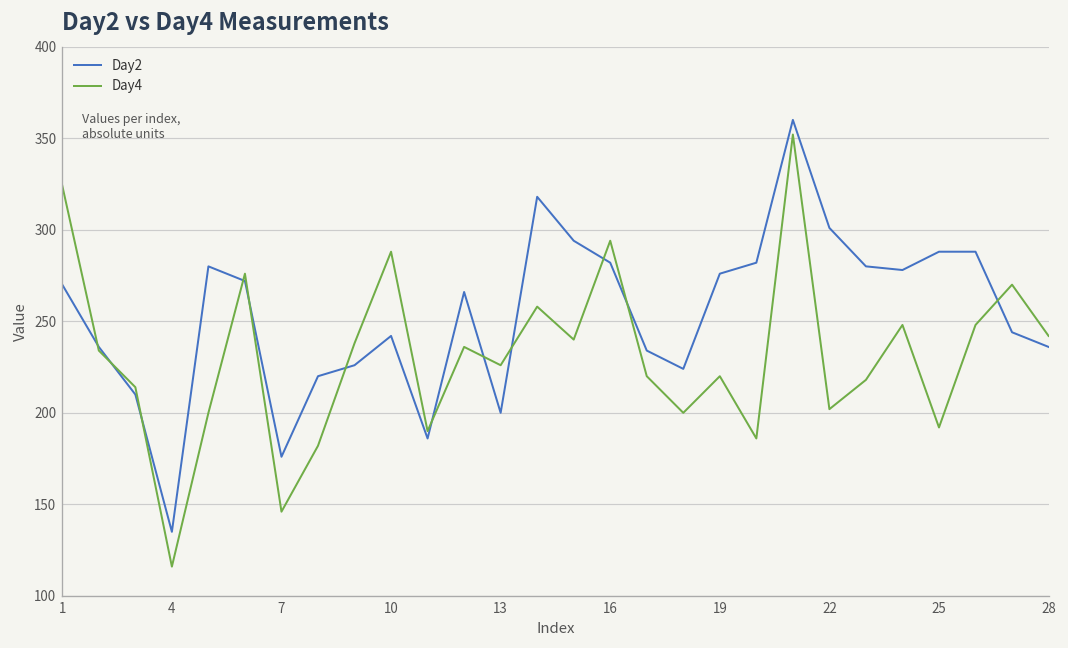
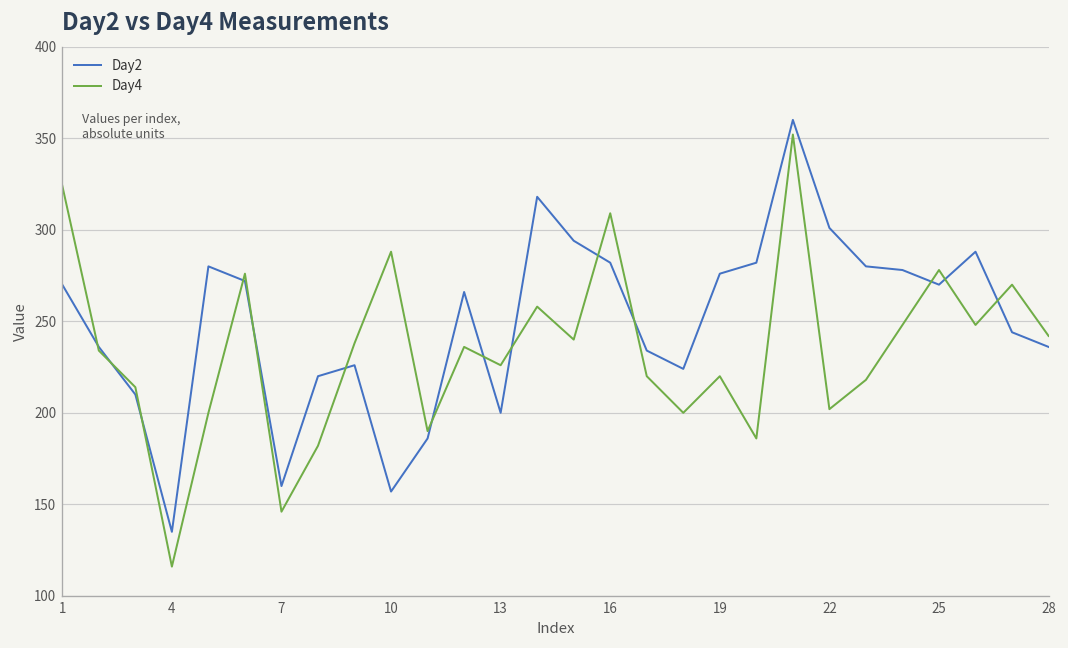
  {
    "Day2": {
      "1": 270,
      "4": 135,
-     "7": 176,
-     "10": 242,
+     "7": 160,
+     "10": 157,
      "13": 200,
      "16": 282,
      "19": 276,
      "22": 301,
-     "25": 288,
+     "25": 270,
      "28": 236
    },
    "Day4": {
      "1": 324,
      "4": 116,
      "7": 146,
      "10": 288,
      "13": 226,
-     "16": 294,
+     "16": 309,
      "19": 220,
      "22": 202,
-     "25": 192,
+     "25": 278,
      "28": 242
    }
  }
